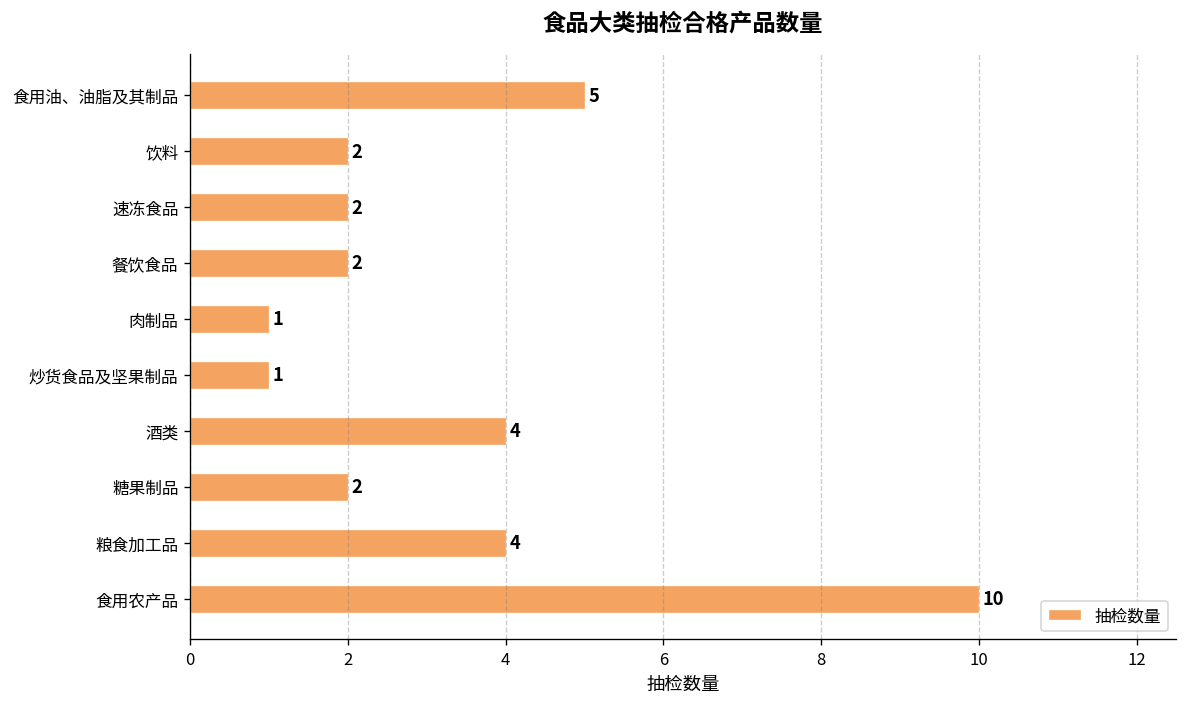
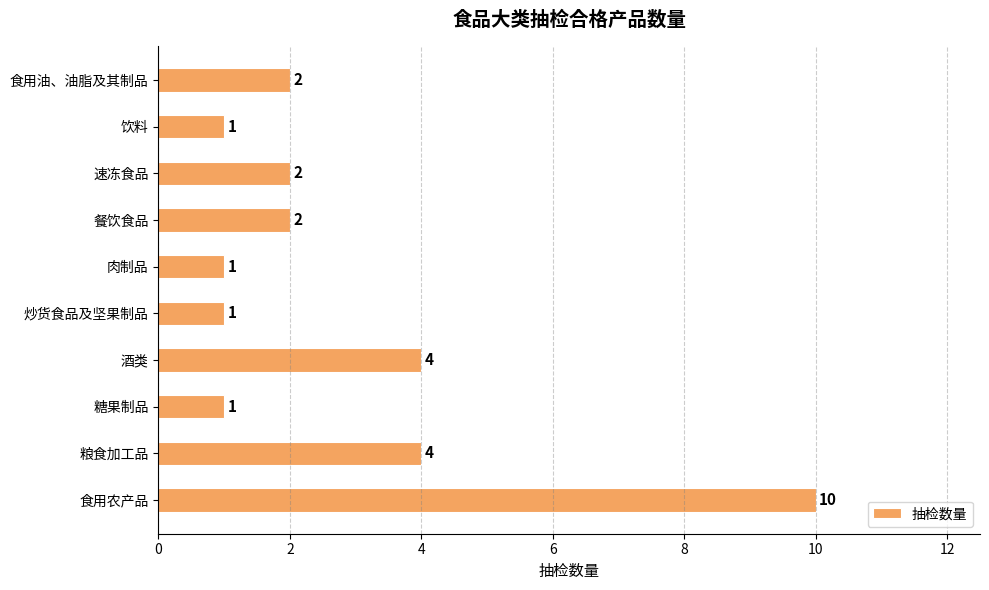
  {
-   "食用油、油脂及其制品": 5,
-   "饮料": 2,
+   "食用油、油脂及其制品": 2,
+   "饮料": 1,
    "速冻食品": 2,
    "餐饮食品": 2,
    "肉制品": 1,
    "炒货食品及坚果制品": 1,
    "酒类": 4,
-   "糖果制品": 2,
+   "糖果制品": 1,
    "粮食加工品": 4,
    "食用农产品": 10
  }
